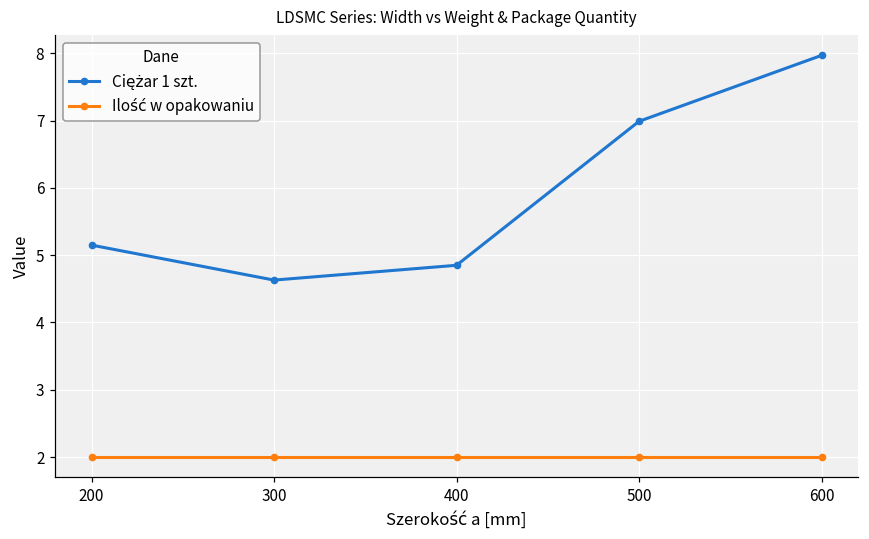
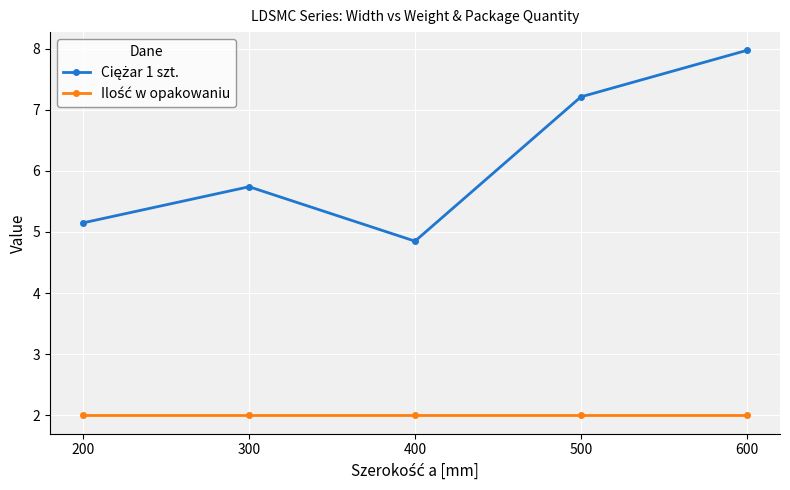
  {
    "Ciężar 1 szt.": {
      "200": 5.2,
-     "300": 4.6,
+     "300": 5.7,
      "400": 4.9,
-     "500": 7.0,
+     "500": 7.2,
      "600": 8.0
    },
    "Ilość w opakowaniu": {
      "200": 2.0,
      "300": 2.0,
      "400": 2.0,
      "500": 2.0,
      "600": 2.0
    }
  }
